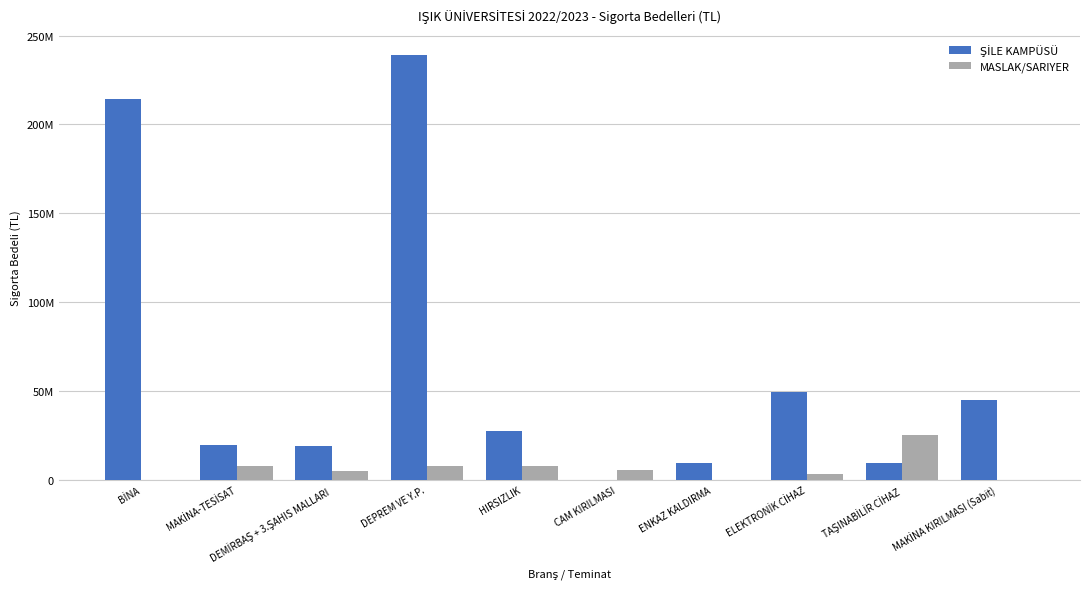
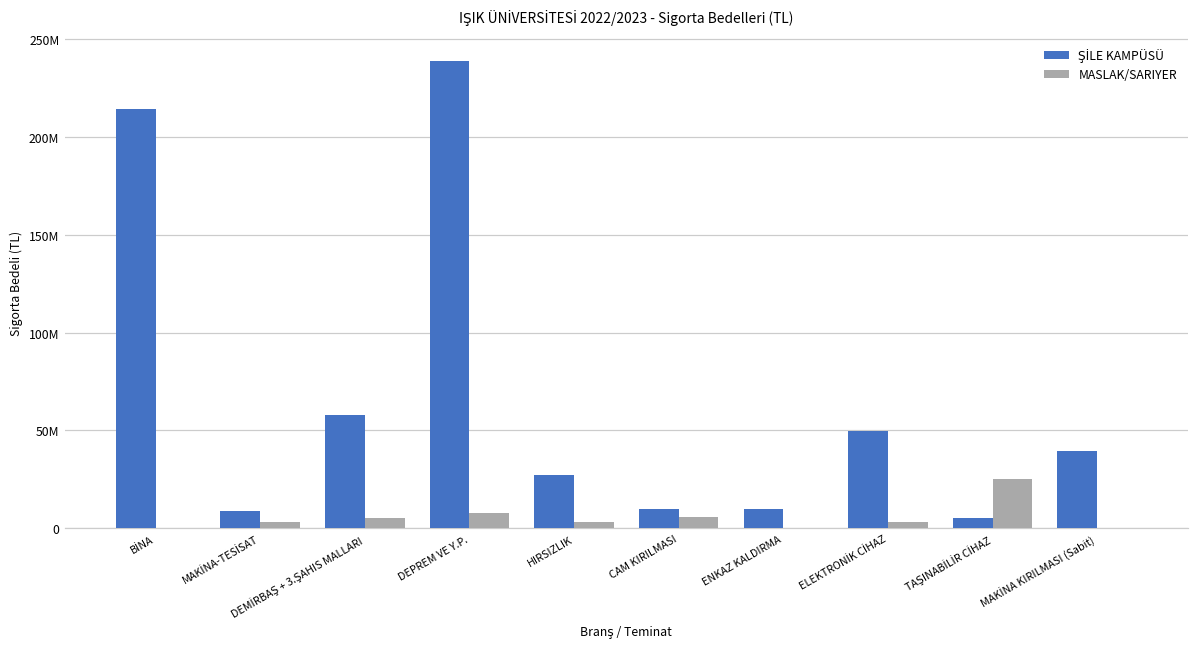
  {
    "ŞİLE KAMPÜSÜ": {
      "BİNA": 214000000,
-     "MAKİNA-TESİSAT": 20000000,
-     "DEMİRBAŞ + 3.ŞAHIS MALLARI": 19000000,
+     "MAKİNA-TESİSAT": 9000000,
+     "DEMİRBAŞ + 3.ŞAHIS MALLARI": 58000000,
      "DEPREM VE Y.P.": 239000000,
      "HIRSIZLIK": 27000000,
-     "CAM KIRILMASI": 0,
+     "CAM KIRILMASI": 10000000,
      "ENKAZ KALDIRMA": 10000000,
      "ELEKTRONİK CİHAZ": 50000000,
-     "TAŞINABİLİR CİHAZ": 10000000,
-     "MAKİNA KIRILMASI (Sabit)": 45000000
+     "TAŞINABİLİR CİHAZ": 5000000,
+     "MAKİNA KIRILMASI (Sabit)": 39000000
    },
    "MASLAK/SARIYER": {
      "BİNA": 0,
-     "MAKİNA-TESİSAT": 8000000,
+     "MAKİNA-TESİSAT": 3000000,
      "DEMİRBAŞ + 3.ŞAHIS MALLARI": 5000000,
      "DEPREM VE Y.P.": 8000000,
-     "HIRSIZLIK": 8000000,
+     "HIRSIZLIK": 3000000,
      "CAM KIRILMASI": 6000000,
      "ELEKTRONİK CİHAZ": 3000000,
      "TAŞINABİLİR CİHAZ": 25000000,
      "MAKİNA KIRILMASI (Sabit)": 0
    }
  }
